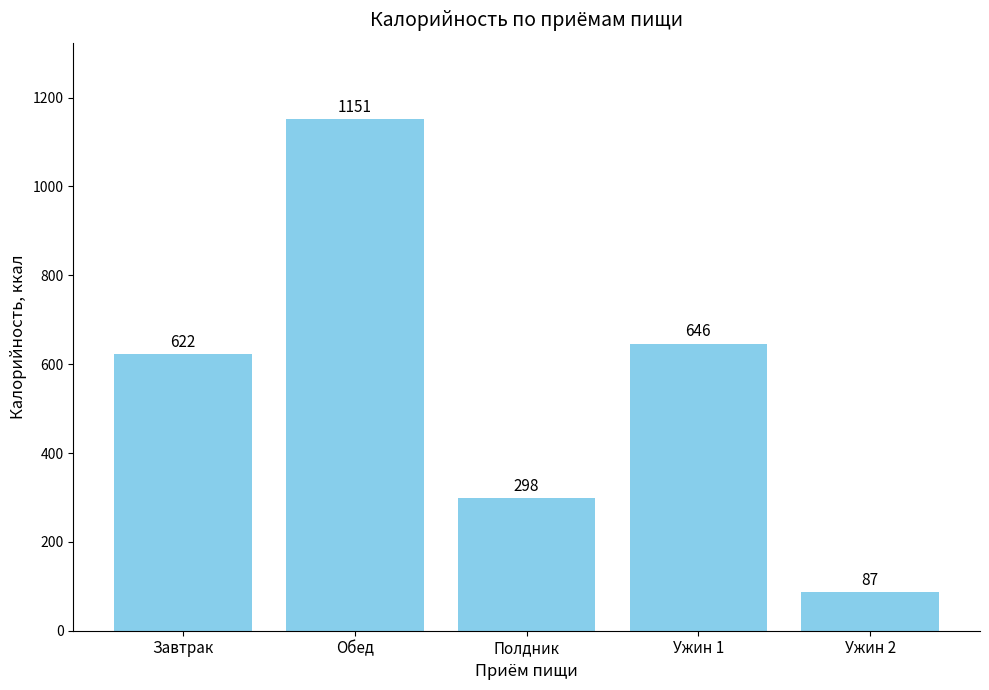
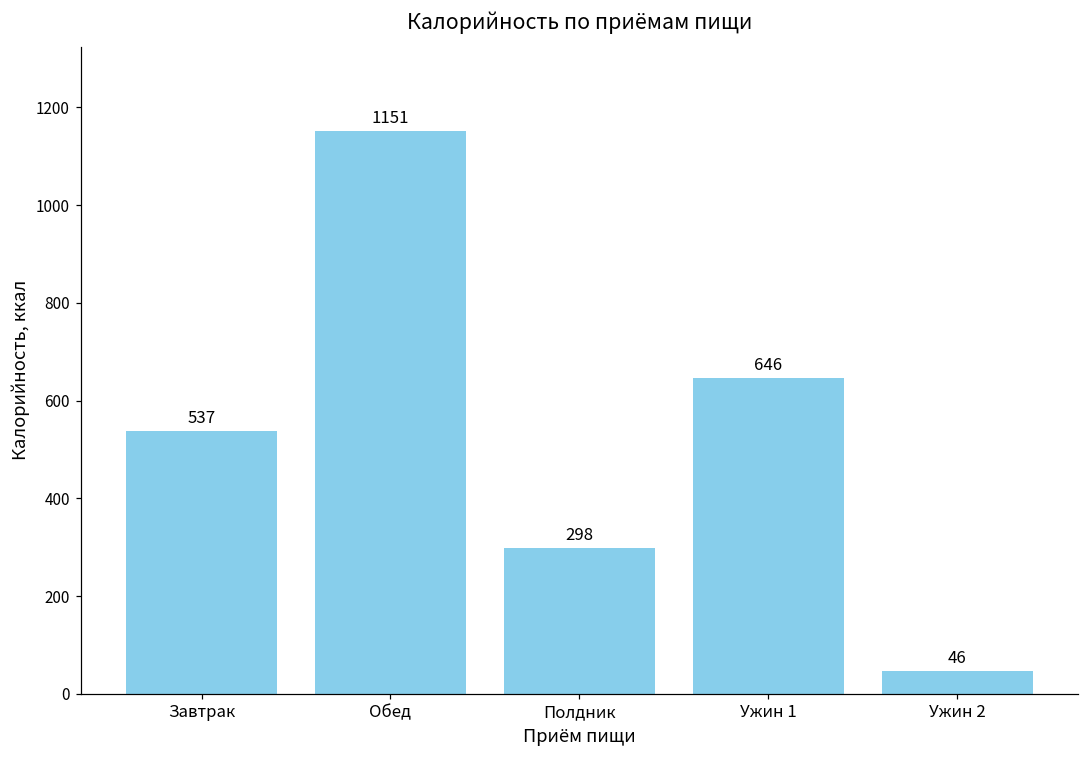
  {
-   "Завтрак": 622,
+   "Завтрак": 537,
    "Обед": 1151,
    "Полдник": 298,
    "Ужин 1": 646,
-   "Ужин 2": 87
+   "Ужин 2": 46
  }
